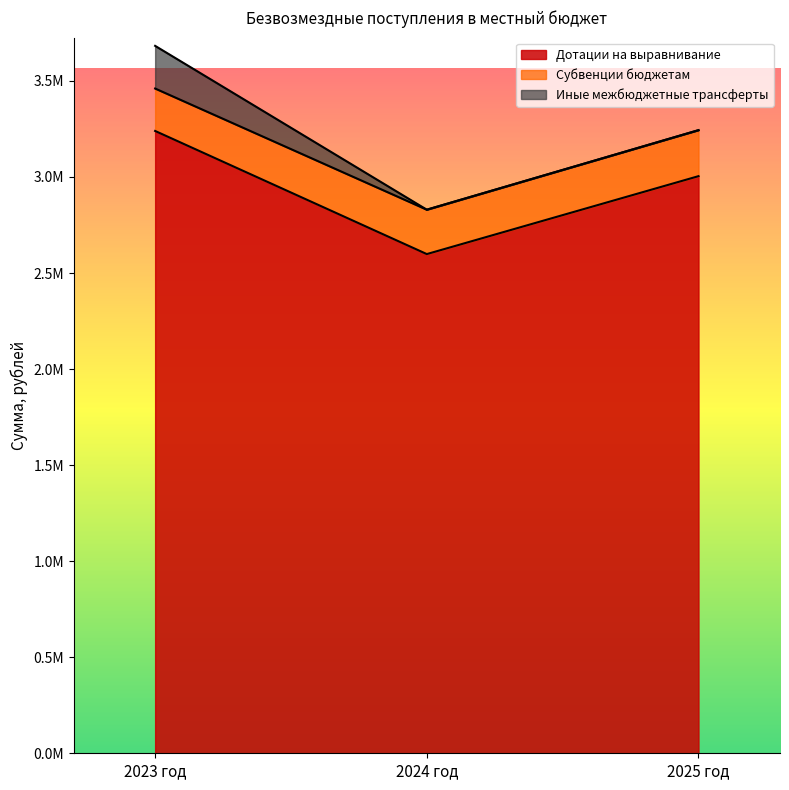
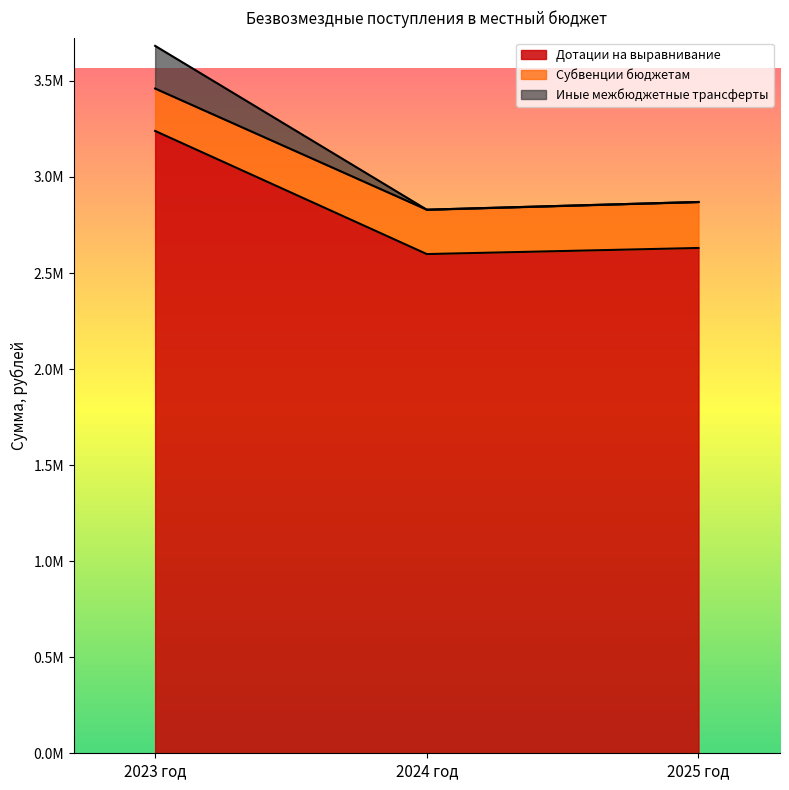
  {
    "Дотации на выравнивание": {
      "2023 год": 3240000,
      "2024 год": 2600000,
-     "2025 год": 3000000
+     "2025 год": 2630000
    },
    "Субвенции бюджетам": {
      "2023 год": 220000
    },
    "Иные межбюджетные трансферты": {
      "2023 год": 220000
    }
  }
